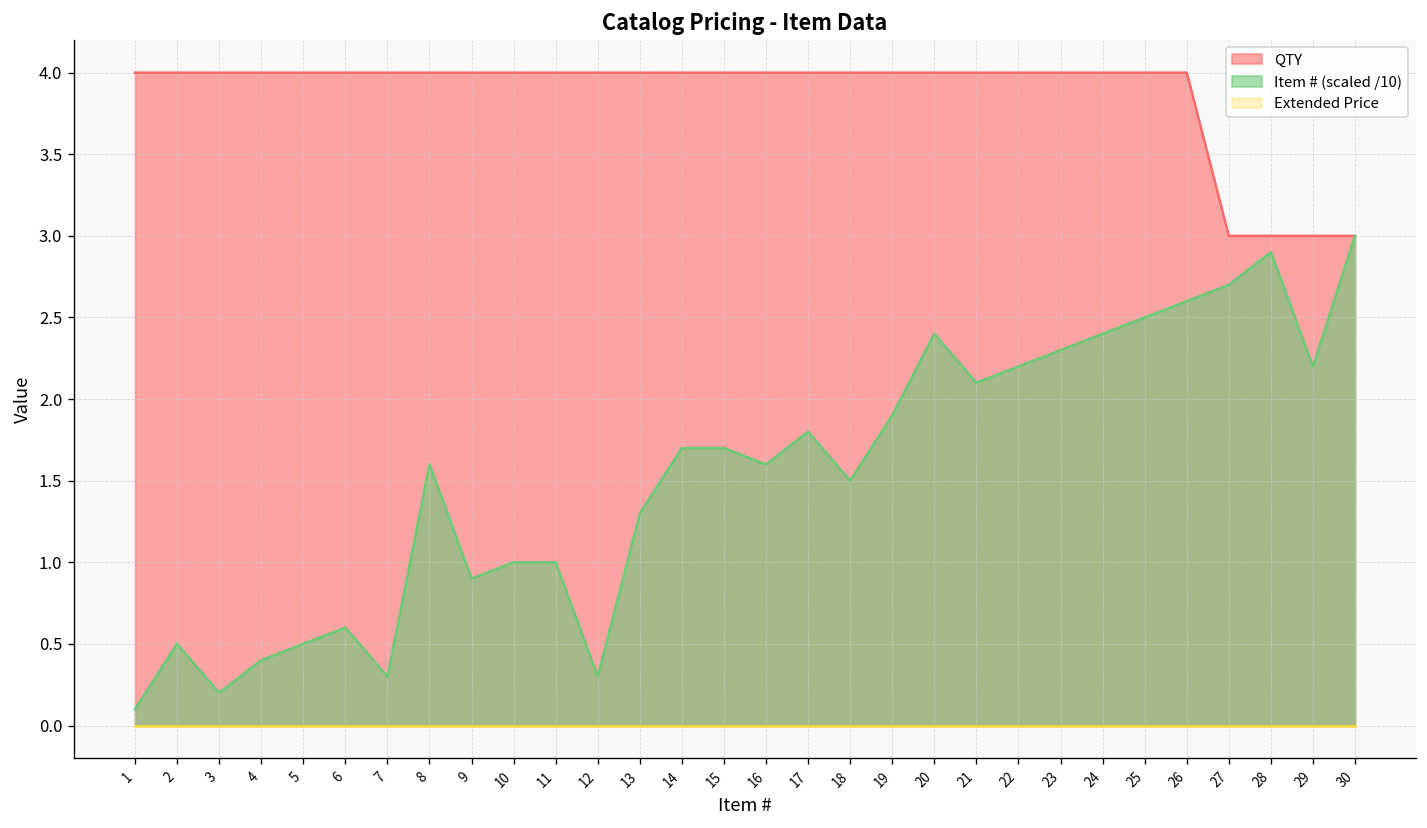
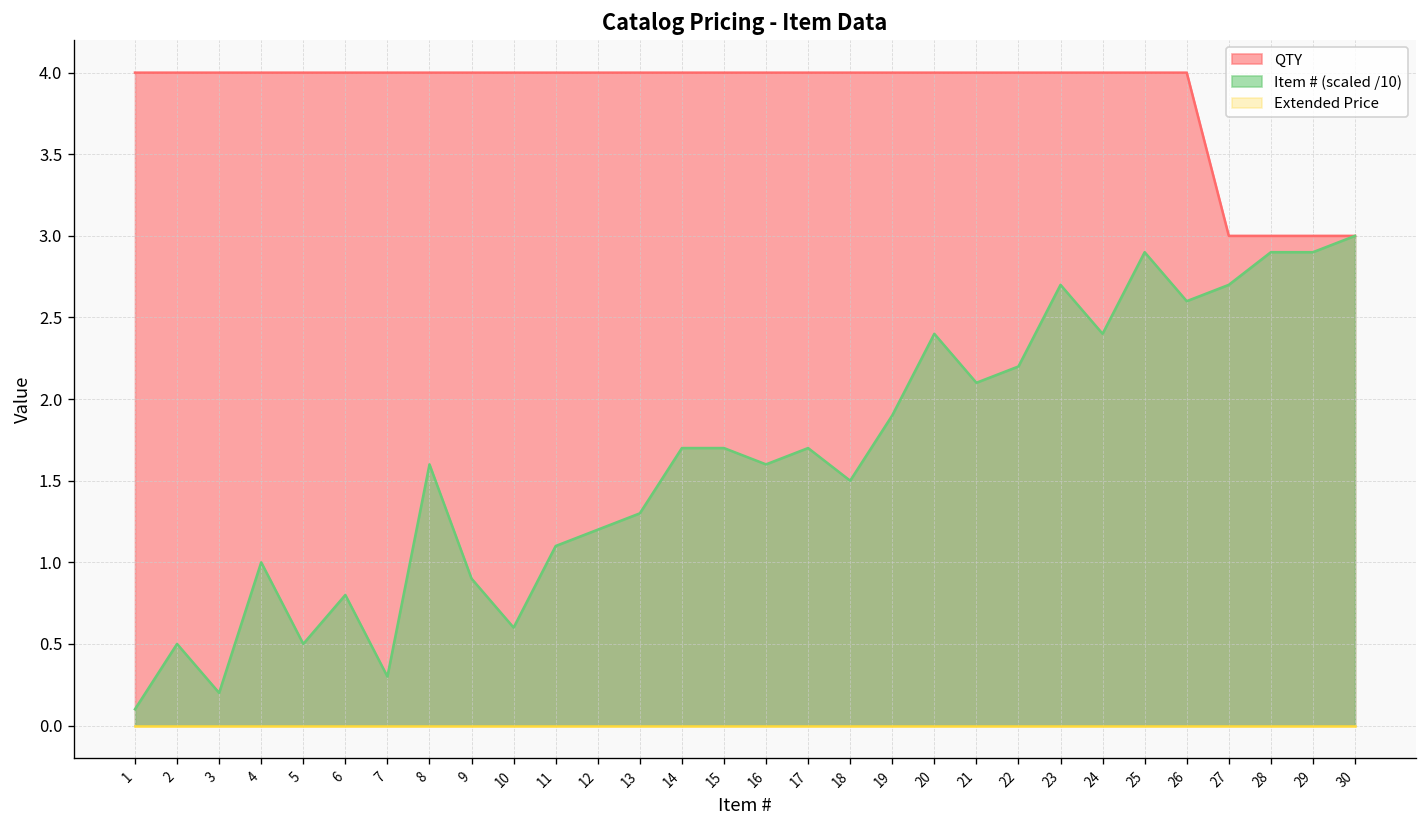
  {
    "QTY": {
      "1": 4.00,
      "2": 4.00,
      "3": 4.00,
      "4": 4.00,
      "5": 4.00,
      "6": 4.00,
      "7": 4.00,
      "8": 4.00,
      "9": 4.00,
      "10": 4.00,
      "11": 4.00,
      "12": 4.00,
      "13": 4.00,
      "14": 4.00,
      "15": 4.00,
      "16": 4.00,
      "17": 4.00,
      "18": 4.00,
      "19": 4.00,
      "20": 4.00,
      "21": 4.00,
      "22": 4.00,
      "23": 4.00,
      "24": 4.00,
      "25": 4.00,
      "26": 4.00,
      "27": 3.00,
      "28": 3.00,
      "29": 3.00
    },
    "Item # (scaled /10)": {
      "1": 0.10,
      "2": 0.50,
      "3": 0.20,
-     "4": 0.40,
+     "4": 1.00,
      "5": 0.50,
-     "6": 0.60,
+     "6": 0.80,
      "7": 0.30,
      "8": 1.60,
      "9": 0.90,
-     "10": 1.00,
-     "11": 1.00,
-     "12": 0.30,
+     "10": 0.60,
+     "11": 1.10,
+     "12": 1.20,
      "13": 1.30,
      "14": 1.70,
      "15": 1.70,
      "16": 1.60,
-     "17": 1.80,
+     "17": 1.70,
      "18": 1.50,
      "19": 1.90,
      "20": 2.40,
      "21": 2.10,
      "22": 2.20,
-     "23": 2.30,
+     "23": 2.70,
      "24": 2.40,
-     "25": 2.50,
+     "25": 2.90,
      "26": 2.60,
      "27": 2.70,
      "28": 2.90,
-     "29": 2.20
+     "29": 2.90
    },
    "Extended Price": {
      "1": 0.00,
      "2": 0.00,
      "3": 0.00,
      "4": 0.00,
      "5": 0.00,
      "6": 0.00,
      "7": 0.00,
      "8": 0.00,
      "9": 0.00,
      "10": 0.00,
      "11": 0.00,
      "12": 0.00,
      "13": 0.00,
      "14": 0.00,
      "15": 0.00,
      "16": 0.00,
      "17": 0.00,
      "18": 0.00,
      "19": 0.00,
      "20": 0.00,
      "21": 0.00,
      "22": 0.00,
      "23": 0.00,
      "24": 0.00,
      "25": 0.00,
      "26": 0.00,
      "27": 0.00,
      "28": 0.00,
      "29": 0.00,
      "30": 0.00
    }
  }
